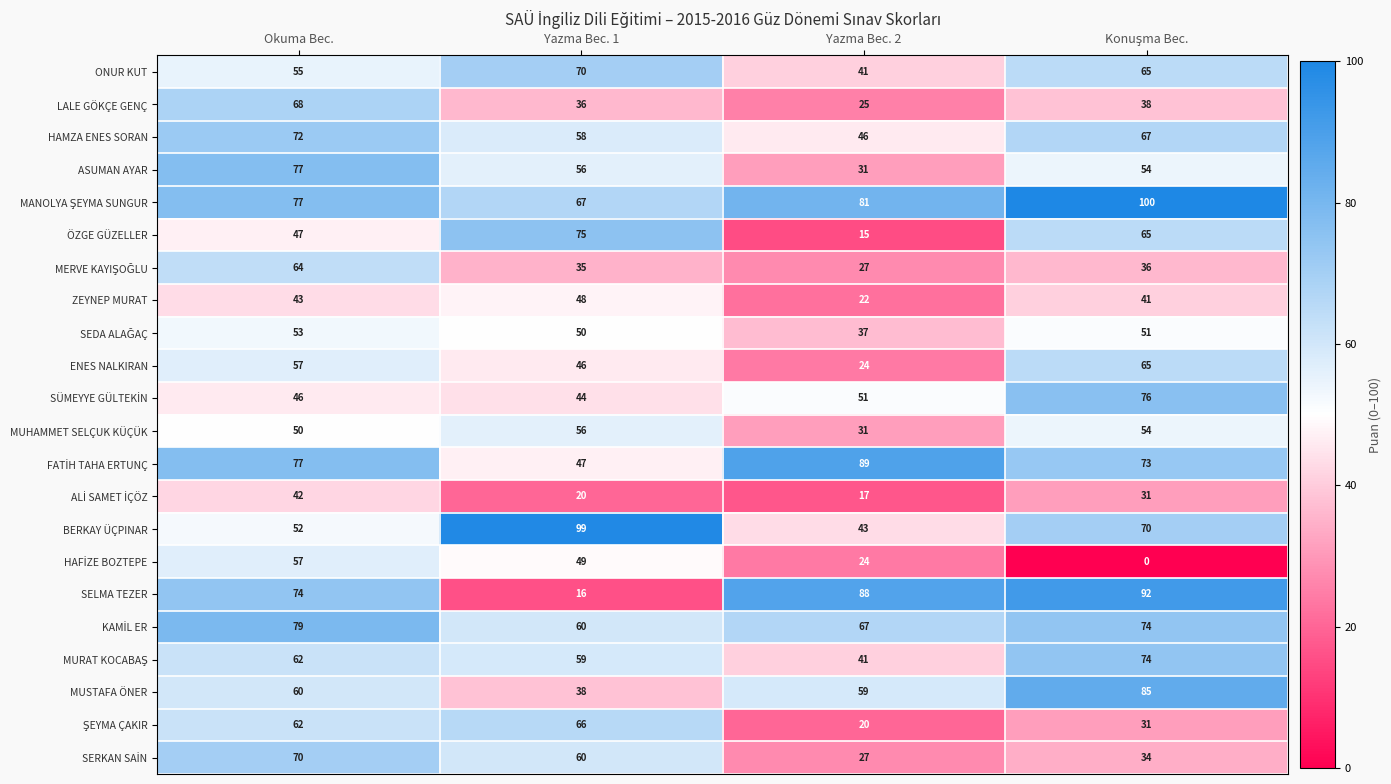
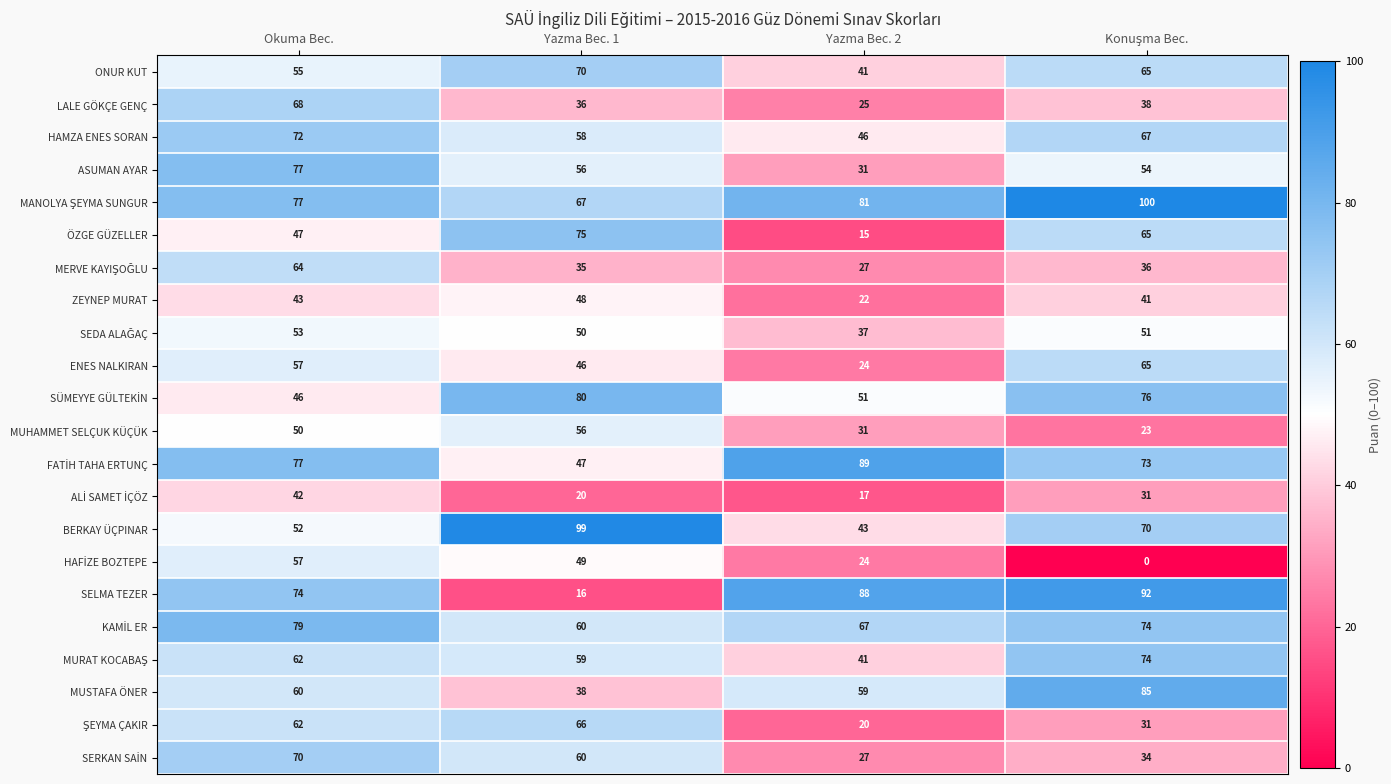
  {
    "ONUR KUT": {
      "Okuma Bec.": 55,
      "Yazma Bec. 1": 70,
      "Yazma Bec. 2": 41,
      "Konuşma Bec.": 65
    },
    "LALE GÖKÇE GENÇ": {
      "Okuma Bec.": 68,
      "Yazma Bec. 1": 36,
      "Yazma Bec. 2": 25,
      "Konuşma Bec.": 38
    },
    "HAMZA ENES SORAN": {
      "Okuma Bec.": 72,
      "Yazma Bec. 1": 58,
      "Yazma Bec. 2": 46,
      "Konuşma Bec.": 67
    },
    "ASUMAN AYAR": {
      "Okuma Bec.": 77,
      "Yazma Bec. 1": 56,
      "Yazma Bec. 2": 31,
      "Konuşma Bec.": 54
    },
    "MANOLYA ŞEYMA SUNGUR": {
      "Okuma Bec.": 77,
      "Yazma Bec. 1": 67,
      "Yazma Bec. 2": 81,
      "Konuşma Bec.": 100
    },
    "ÖZGE GÜZELLER": {
      "Okuma Bec.": 47,
      "Yazma Bec. 1": 75,
      "Yazma Bec. 2": 15,
      "Konuşma Bec.": 65
    },
    "MERVE KAYIŞOĞLU": {
      "Okuma Bec.": 64,
      "Yazma Bec. 1": 35,
      "Yazma Bec. 2": 27,
      "Konuşma Bec.": 36
    },
    "ZEYNEP MURAT": {
      "Okuma Bec.": 43,
      "Yazma Bec. 1": 48,
      "Yazma Bec. 2": 22,
      "Konuşma Bec.": 41
    },
    "SEDA ALAĞAÇ": {
      "Okuma Bec.": 53,
      "Yazma Bec. 1": 50,
      "Yazma Bec. 2": 37,
      "Konuşma Bec.": 51
    },
    "ENES NALKIRAN": {
      "Okuma Bec.": 57,
      "Yazma Bec. 1": 46,
      "Yazma Bec. 2": 24,
      "Konuşma Bec.": 65
    },
    "SÜMEYYE GÜLTEKİN": {
      "Okuma Bec.": 46,
-     "Yazma Bec. 1": 44,
+     "Yazma Bec. 1": 80,
      "Yazma Bec. 2": 51,
      "Konuşma Bec.": 76
    },
    "MUHAMMET SELÇUK KÜÇÜK": {
      "Okuma Bec.": 50,
      "Yazma Bec. 1": 56,
      "Yazma Bec. 2": 31,
-     "Konuşma Bec.": 54
+     "Konuşma Bec.": 23
    },
    "FATİH TAHA ERTUNÇ": {
      "Okuma Bec.": 77,
      "Yazma Bec. 1": 47,
      "Yazma Bec. 2": 89,
      "Konuşma Bec.": 73
    },
    "ALİ SAMET İÇÖZ": {
      "Okuma Bec.": 42,
      "Yazma Bec. 1": 20,
      "Yazma Bec. 2": 17,
      "Konuşma Bec.": 31
    },
    "BERKAY ÜÇPINAR": {
      "Okuma Bec.": 52,
      "Yazma Bec. 1": 99,
      "Yazma Bec. 2": 43,
      "Konuşma Bec.": 70
    },
    "HAFİZE BOZTEPE": {
      "Okuma Bec.": 57,
      "Yazma Bec. 1": 49,
      "Yazma Bec. 2": 24,
      "Konuşma Bec.": 0
    },
    "SELMA TEZER": {
      "Okuma Bec.": 74,
      "Yazma Bec. 1": 16,
      "Yazma Bec. 2": 88,
      "Konuşma Bec.": 92
    },
    "KAMİL ER": {
      "Okuma Bec.": 79,
      "Yazma Bec. 1": 60,
      "Yazma Bec. 2": 67,
      "Konuşma Bec.": 74
    },
    "MURAT KOCABAŞ": {
      "Okuma Bec.": 62,
      "Yazma Bec. 1": 59,
      "Yazma Bec. 2": 41,
      "Konuşma Bec.": 74
    },
    "MUSTAFA ÖNER": {
      "Okuma Bec.": 60,
      "Yazma Bec. 1": 38,
      "Yazma Bec. 2": 59,
      "Konuşma Bec.": 85
    },
    "ŞEYMA ÇAKIR": {
      "Okuma Bec.": 62,
      "Yazma Bec. 1": 66,
      "Yazma Bec. 2": 20,
      "Konuşma Bec.": 31
    },
    "SERKAN SAİN": {
      "Okuma Bec.": 70,
      "Yazma Bec. 1": 60,
      "Yazma Bec. 2": 27,
      "Konuşma Bec.": 34
    }
  }
